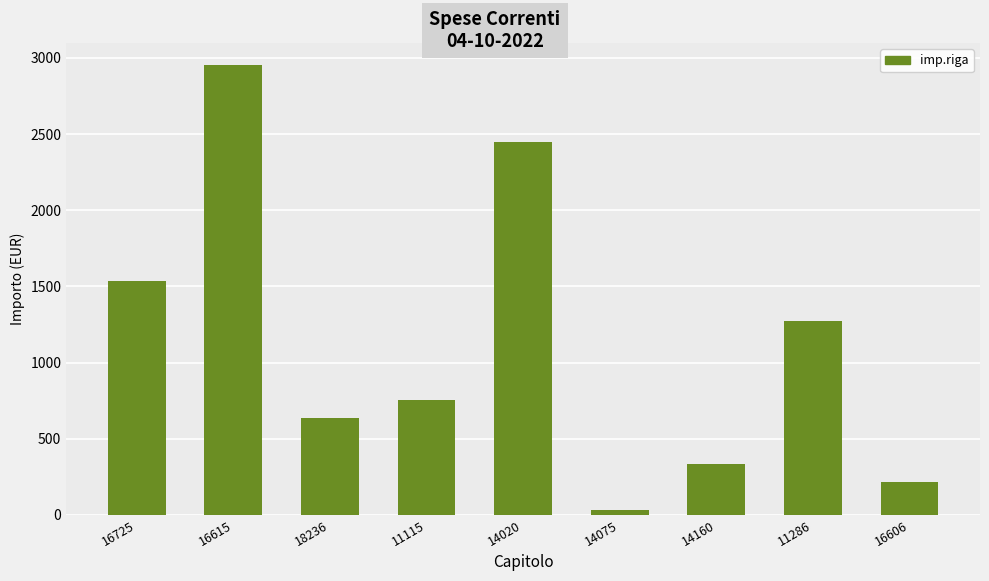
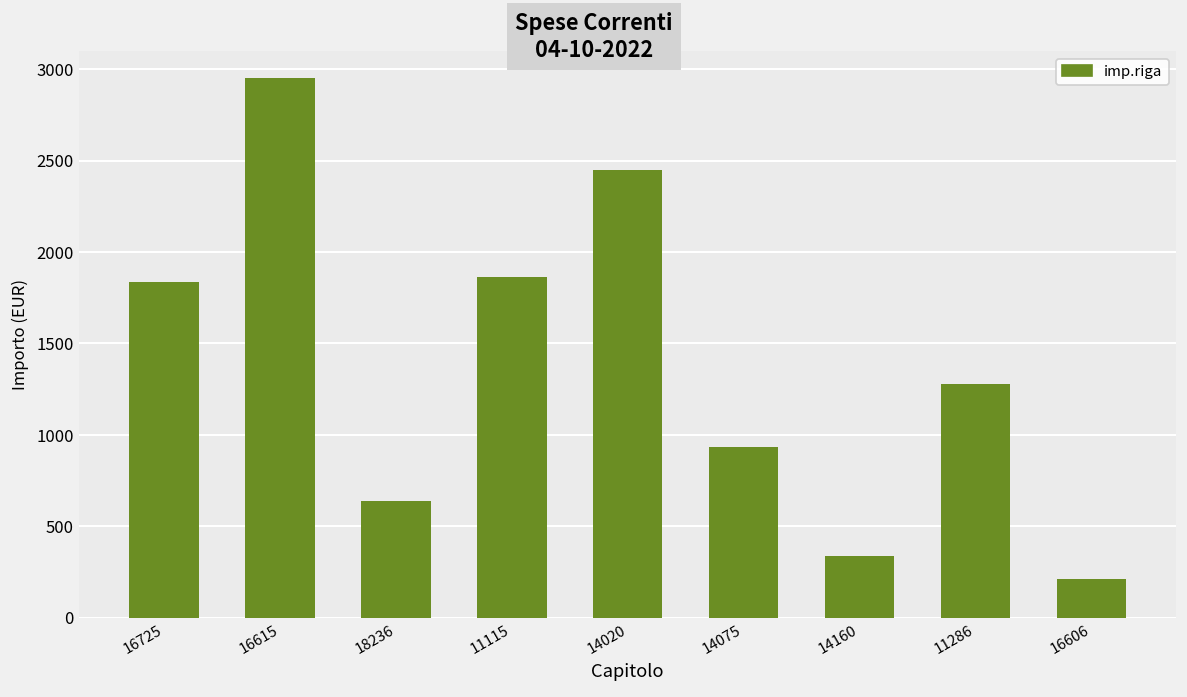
  {
-   "16725": 1530,
+   "16725": 1840,
    "16615": 2950,
    "18236": 640,
-   "11115": 750,
+   "11115": 1860,
    "14020": 2450,
-   "14075": 30,
+   "14075": 940,
    "14160": 340,
    "11286": 1280,
    "16606": 210
  }
